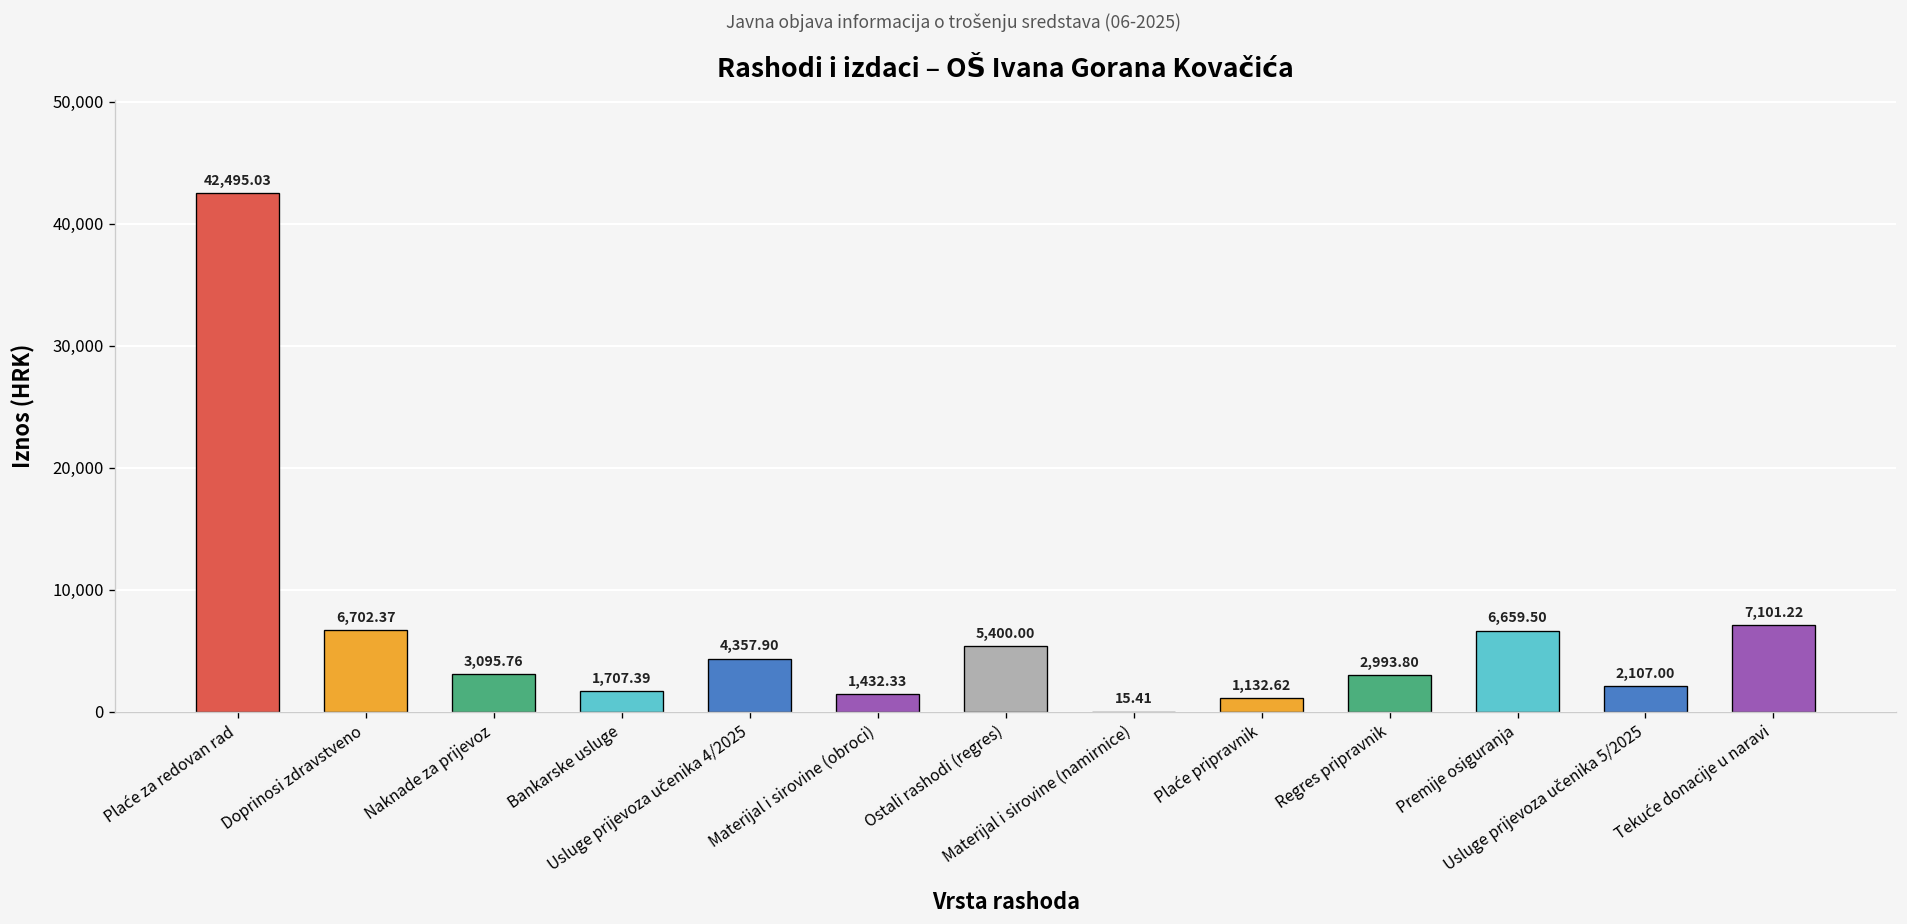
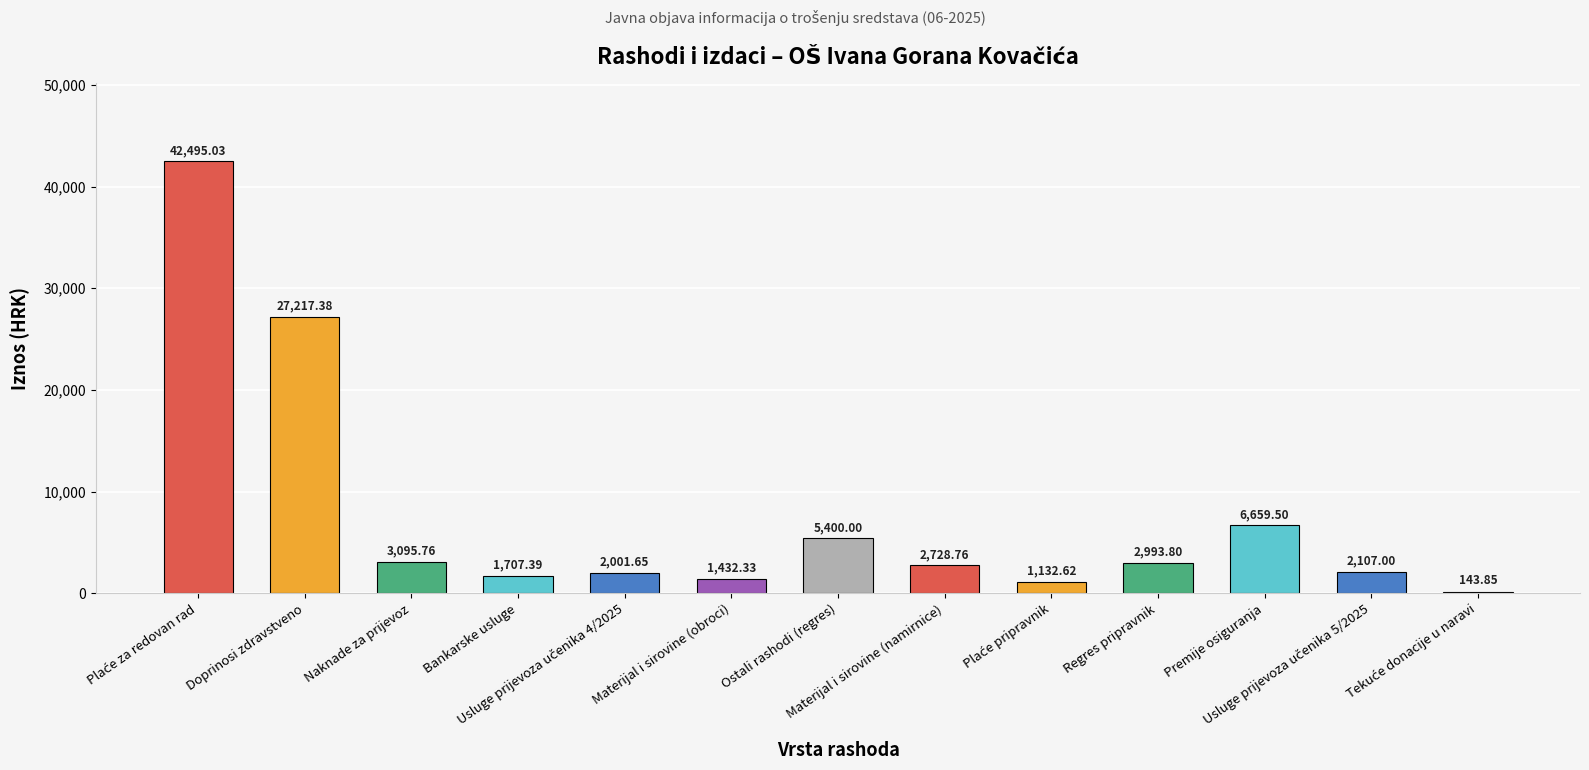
  {
    "Plaće za redovan rad": "42,495.03",
-   "Doprinosi zdravstveno": "6,702.37",
+   "Doprinosi zdravstveno": "27,217.38",
    "Naknade za prijevoz": "3,095.76",
    "Bankarske usluge": "1,707.39",
-   "Usluge prijevoza učenika 4/2025": "4,357.90",
+   "Usluge prijevoza učenika 4/2025": "2,001.65",
    "Materijal i sirovine (obroci)": "1,432.33",
    "Ostali rashodi (regres)": "5,400.00",
-   "Materijal i sirovine (namirnice)": "15.41",
+   "Materijal i sirovine (namirnice)": "2,728.76",
    "Plaće pripravnik": "1,132.62",
    "Regres pripravnik": "2,993.80",
    "Premije osiguranja": "6,659.50",
    "Usluge prijevoza učenika 5/2025": "2,107.00",
-   "Tekuće donacije u naravi": "7,101.22"
+   "Tekuće donacije u naravi": "143.85"
  }
